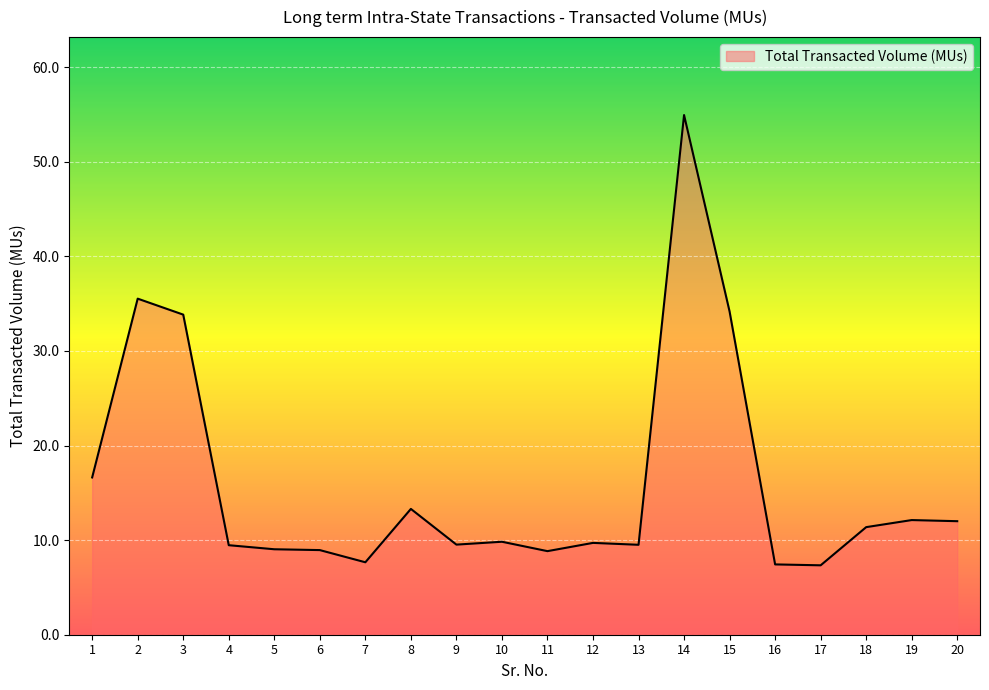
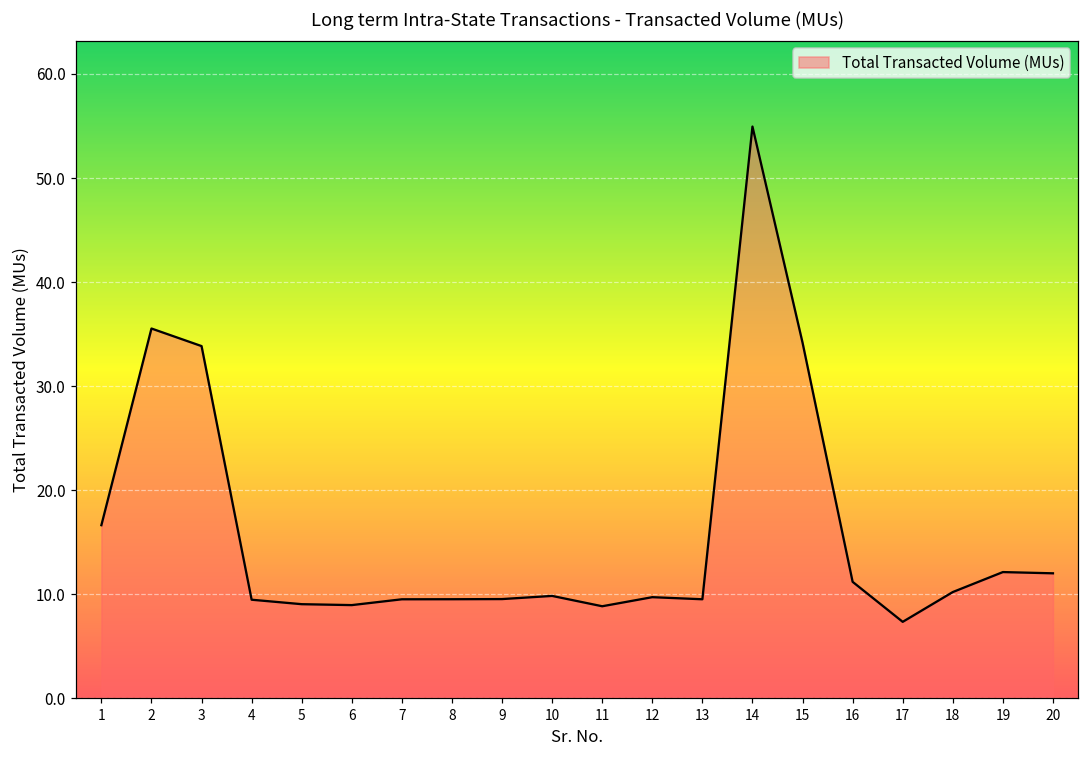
  {
    "1": 17,
    "2": 36,
    "3": 34,
    "4": 9,
    "5": 9,
    "6": 9,
-   "7": 8,
-   "8": 13,
+   "7": 10,
+   "8": 10,
    "9": 10,
    "10": 10,
    "11": 9,
    "12": 10,
    "13": 10,
    "14": 55,
    "15": 34,
-   "16": 7,
+   "16": 11,
    "17": 7,
-   "18": 11,
+   "18": 10,
    "19": 12,
    "20": 12
  }
